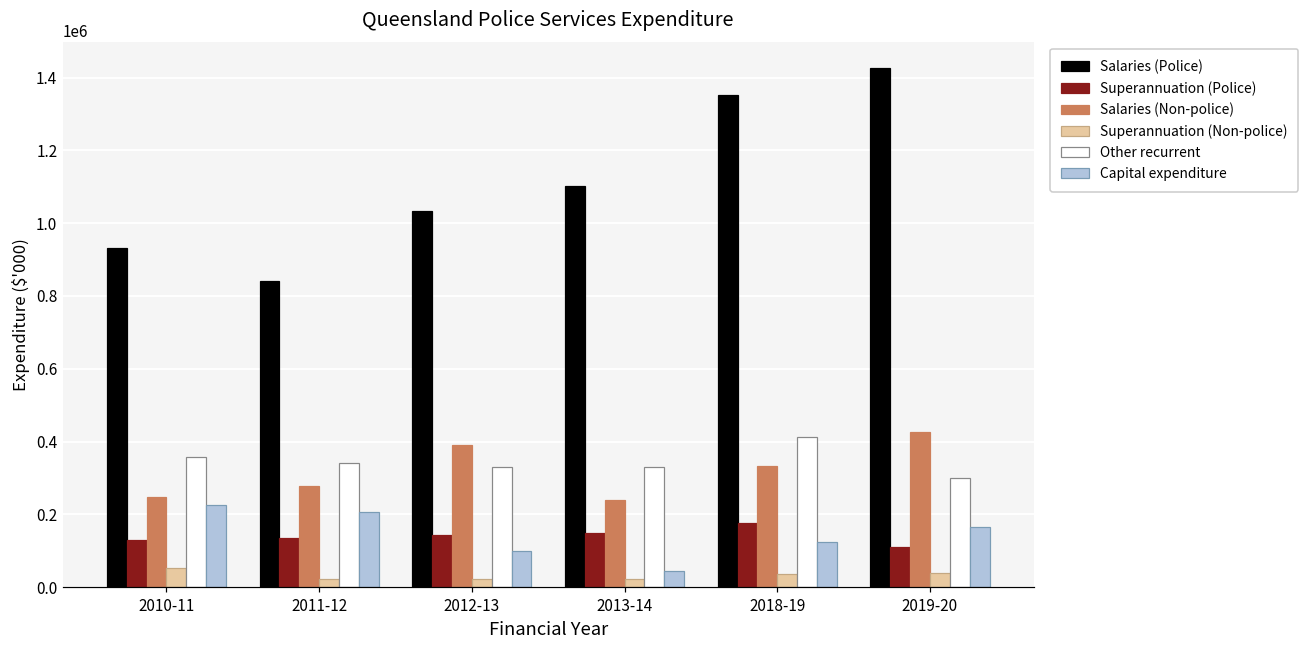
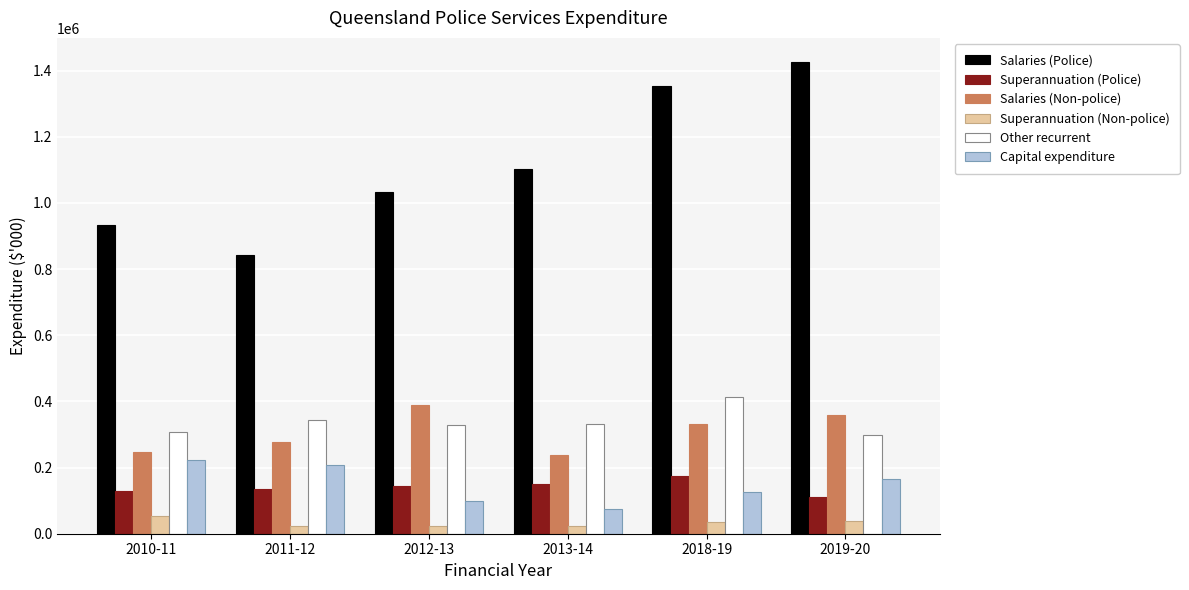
  {
    "Salaries (Police)": {
      "2010-11": 930000,
      "2011-12": 840000,
      "2012-13": 1030000,
      "2013-14": 1100000,
      "2018-19": 1350000,
      "2019-20": 1430000
    },
    "Superannuation (Police)": {
      "2010-11": 130000,
      "2011-12": 140000,
      "2012-13": 140000,
      "2013-14": 150000,
      "2018-19": 170000,
      "2019-20": 110000
    },
    "Salaries (Non-police)": {
      "2010-11": 250000,
      "2011-12": 280000,
      "2012-13": 390000,
      "2013-14": 240000,
      "2018-19": 330000,
-     "2019-20": 420000
+     "2019-20": 360000
    },
    "Superannuation (Non-police)": {
      "2010-11": 50000,
      "2011-12": 20000,
      "2012-13": 20000,
      "2013-14": 20000,
      "2018-19": 30000,
      "2019-20": 40000
    },
    "Other recurrent": {
-     "2010-11": 360000,
+     "2010-11": 310000,
      "2011-12": 340000,
      "2012-13": 330000,
      "2013-14": 330000,
      "2018-19": 410000,
      "2019-20": 300000
    },
    "Capital expenditure": {
      "2010-11": 220000,
      "2011-12": 210000,
      "2012-13": 100000,
-     "2013-14": 40000,
+     "2013-14": 70000,
      "2018-19": 130000,
      "2019-20": 160000
    }
  }
